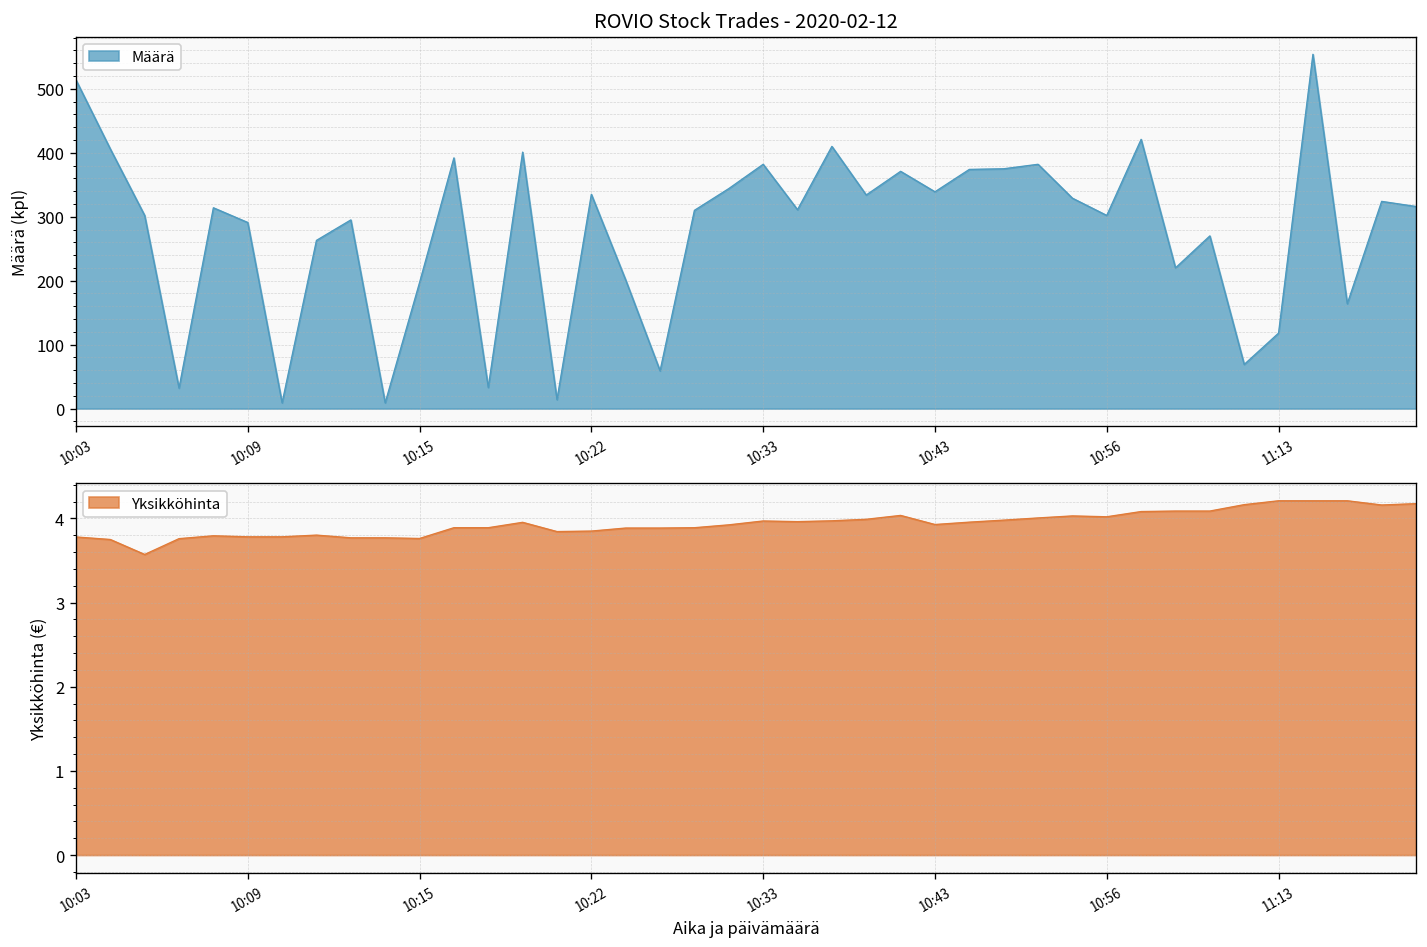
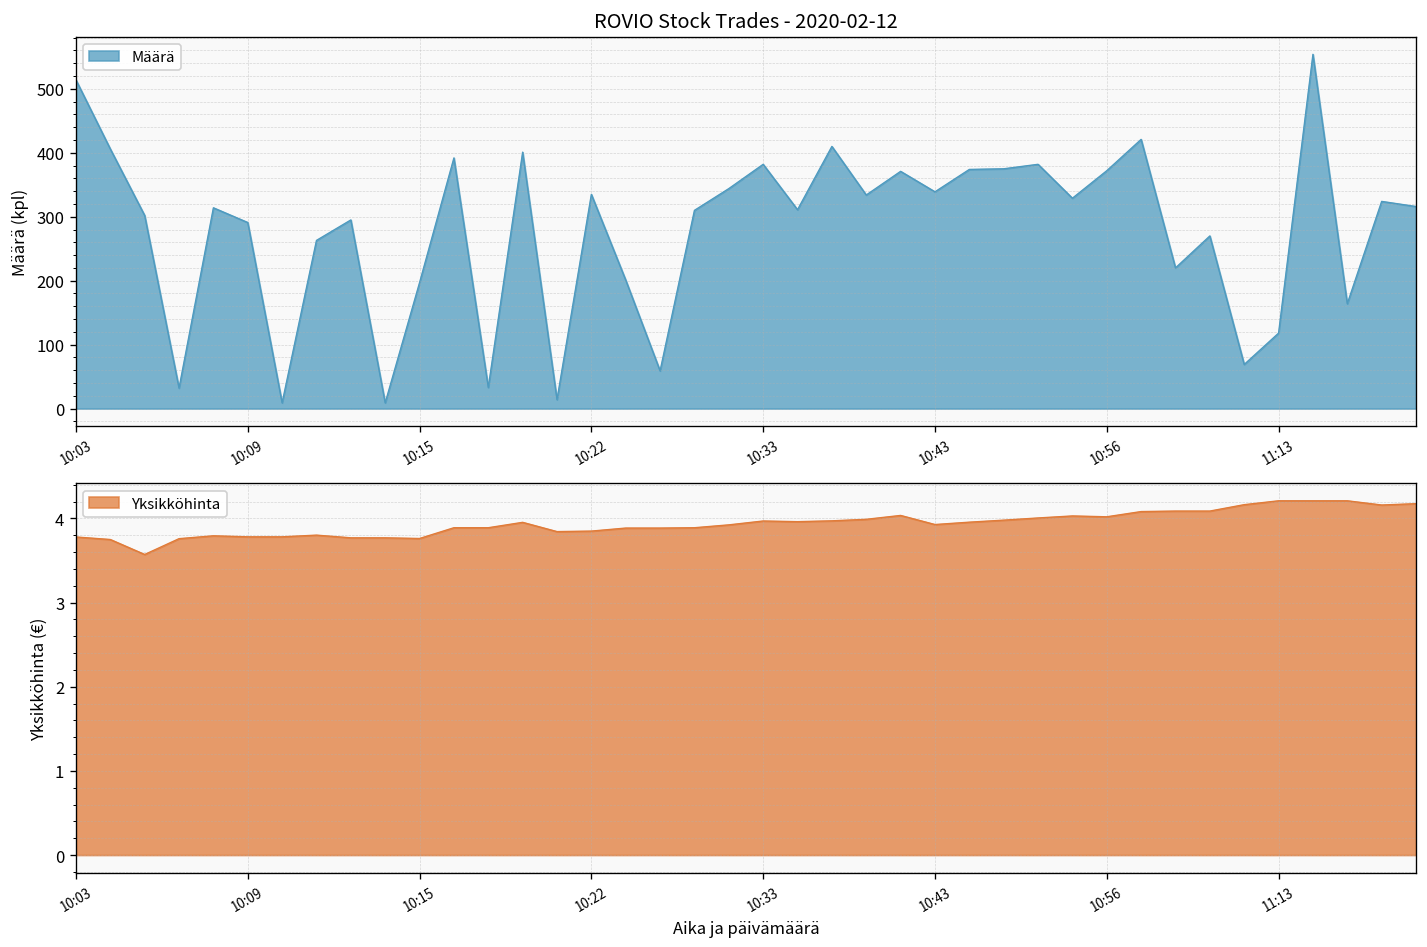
  {
    "ROVIO Stock Trades - 2020-02-12": {
      "10:15": 200,
      "10:43": 340,
-     "10:56": 300
+     "10:56": 370
    }
  }
